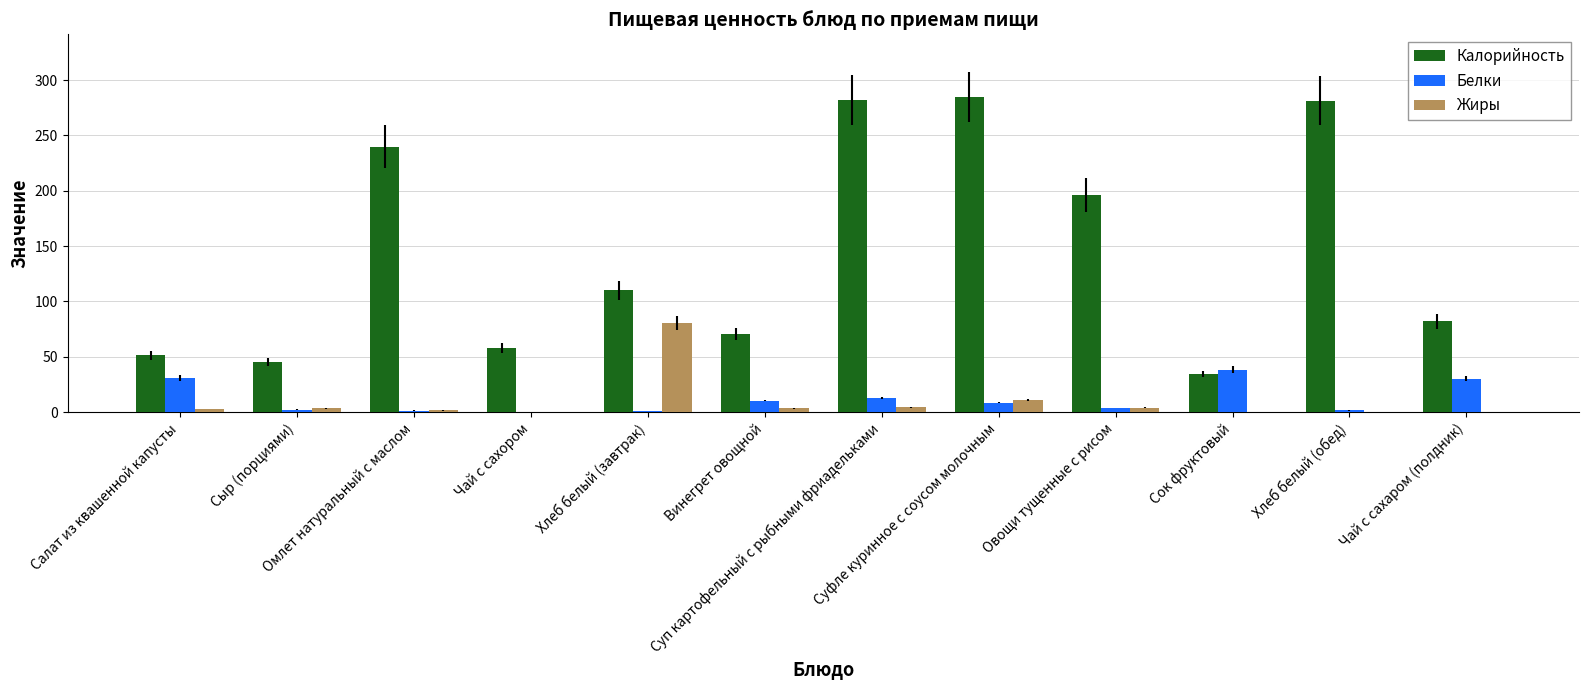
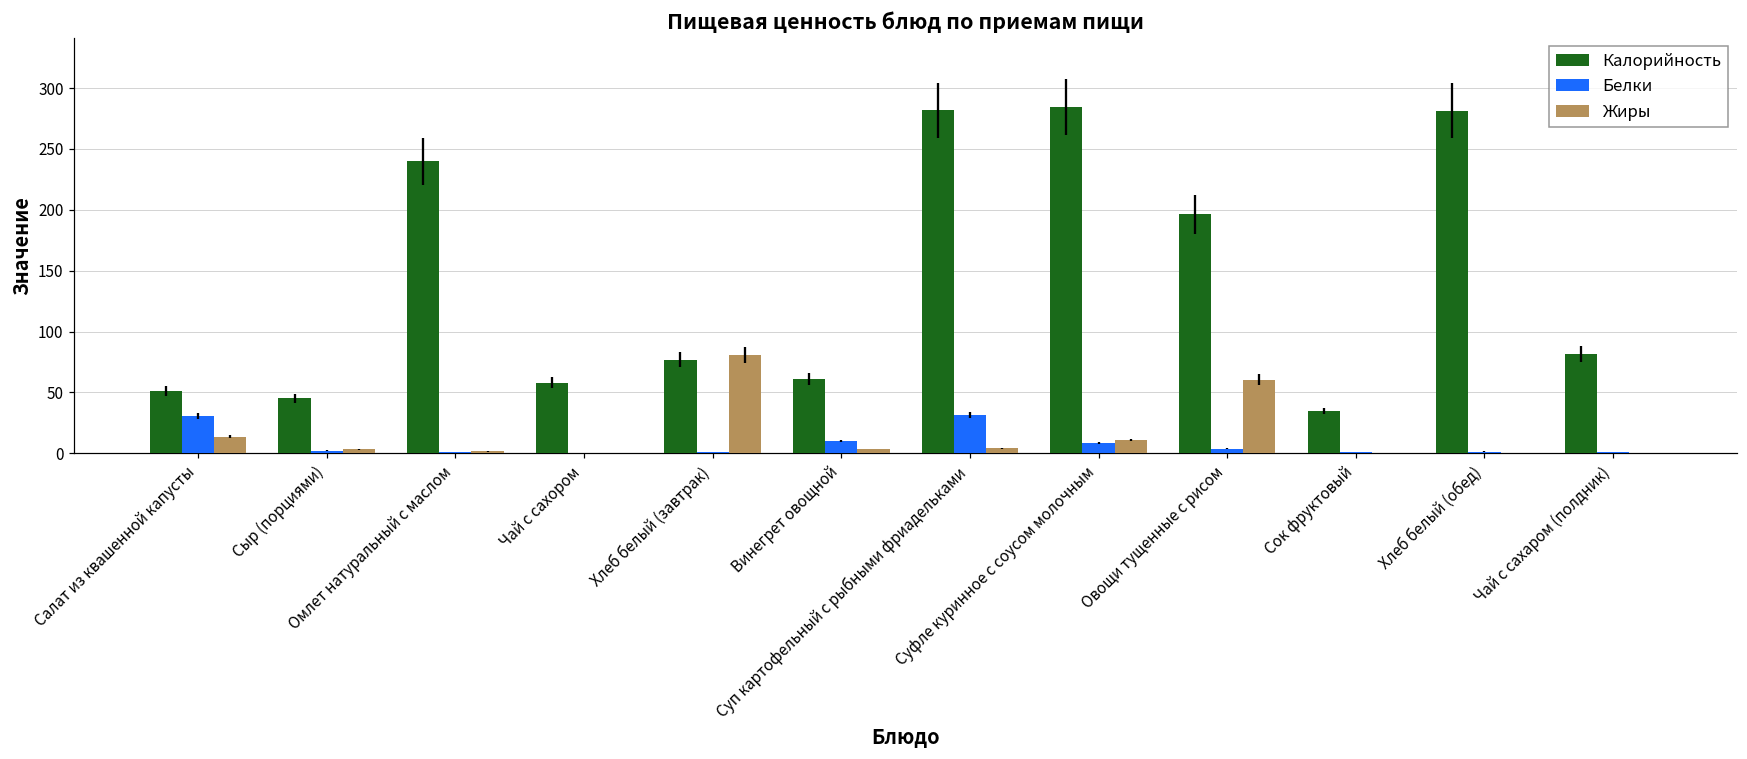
  {
    "Калорийность": {
      "Салат из квашенной капусты": 51,
      "Сыр (порциями)": 45,
      "Омлет натуральный с маслом": 240,
      "Чай с сахором": 58,
-     "Хлеб белый (завтрак)": 110,
-     "Винегрет овощной": 71,
+     "Хлеб белый (завтрак)": 77,
+     "Винегрет овощной": 61,
      "Суп картофельный с рыбными фриадельками": 282,
      "Суфле куринное с соусом молочным": 284,
      "Овощи тущенные с рисом": 196,
      "Сок фруктовый": 35,
      "Хлеб белый (обед)": 282,
      "Чай с сахаром (полдник)": 82
    },
    "Белки": {
      "Салат из квашенной капусты": 31,
      "Винегрет овощной": 11,
-     "Суп картофельный с рыбными фриадельками": 13,
+     "Суп картофельный с рыбными фриадельками": 32,
      "Суфле куринное с соусом молочным": 9,
      "Овощи тущенные с рисом": 4,
-     "Сок фруктовый": 38,
-     "Чай с сахаром (полдник)": 30
+     "Сок фруктовый": 1,
+     "Чай с сахаром (полдник)": 1
    },
    "Жиры": {
-     "Салат из квашенной капусты": 3,
+     "Салат из квашенной капусты": 14,
      "Сыр (порциями)": 3,
      "Хлеб белый (завтрак)": 81,
      "Винегрет овощной": 4,
      "Суп картофельный с рыбными фриадельками": 4,
      "Суфле куринное с соусом молочным": 11,
-     "Овощи тущенные с рисом": 4
+     "Овощи тущенные с рисом": 61
    }
  }
